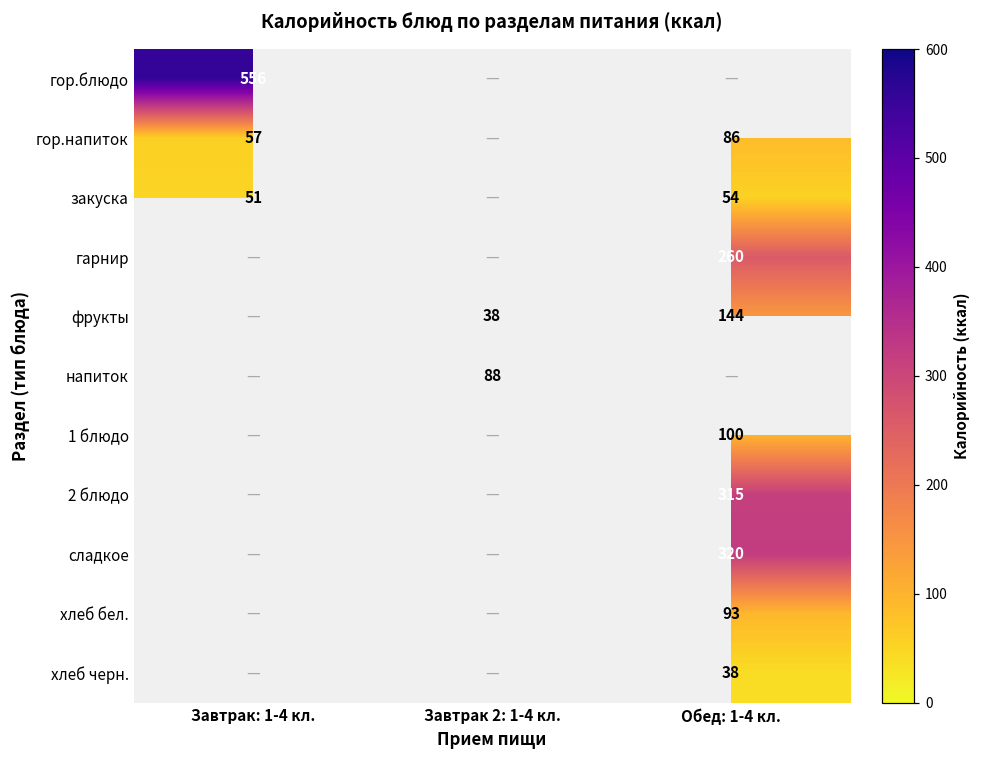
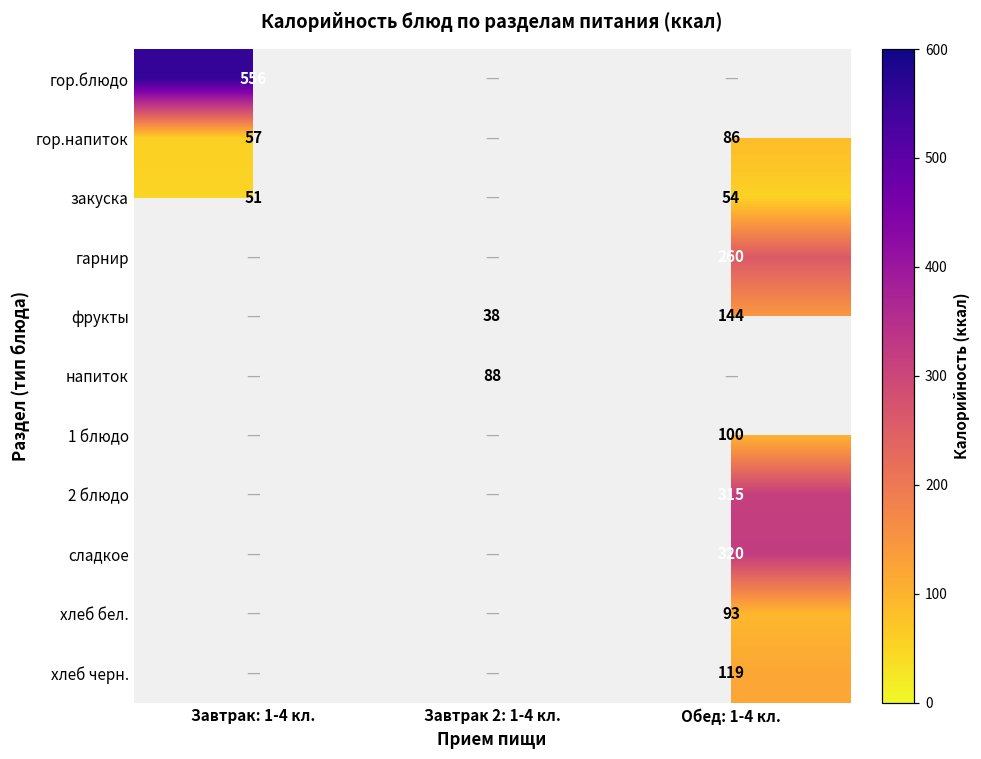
  {
    "гор.напиток": {
      "Завтрак: 1-4 кл.": 57,
      "Обед: 1-4 кл.": 86
    },
    "закуска": {
      "Завтрак: 1-4 кл.": 51,
      "Обед: 1-4 кл.": 54
    },
    "фрукты": {
      "Завтрак 2: 1-4 кл.": 38,
      "Обед: 1-4 кл.": 144
    },
    "напиток": {
      "Завтрак 2: 1-4 кл.": 88
    },
    "1 блюдо": {
      "Обед: 1-4 кл.": 100
    },
    "хлеб бел.": {
      "Обед: 1-4 кл.": 93
    },
    "хлеб черн.": {
-     "Обед: 1-4 кл.": 38
+     "Обед: 1-4 кл.": 119
    }
  }
